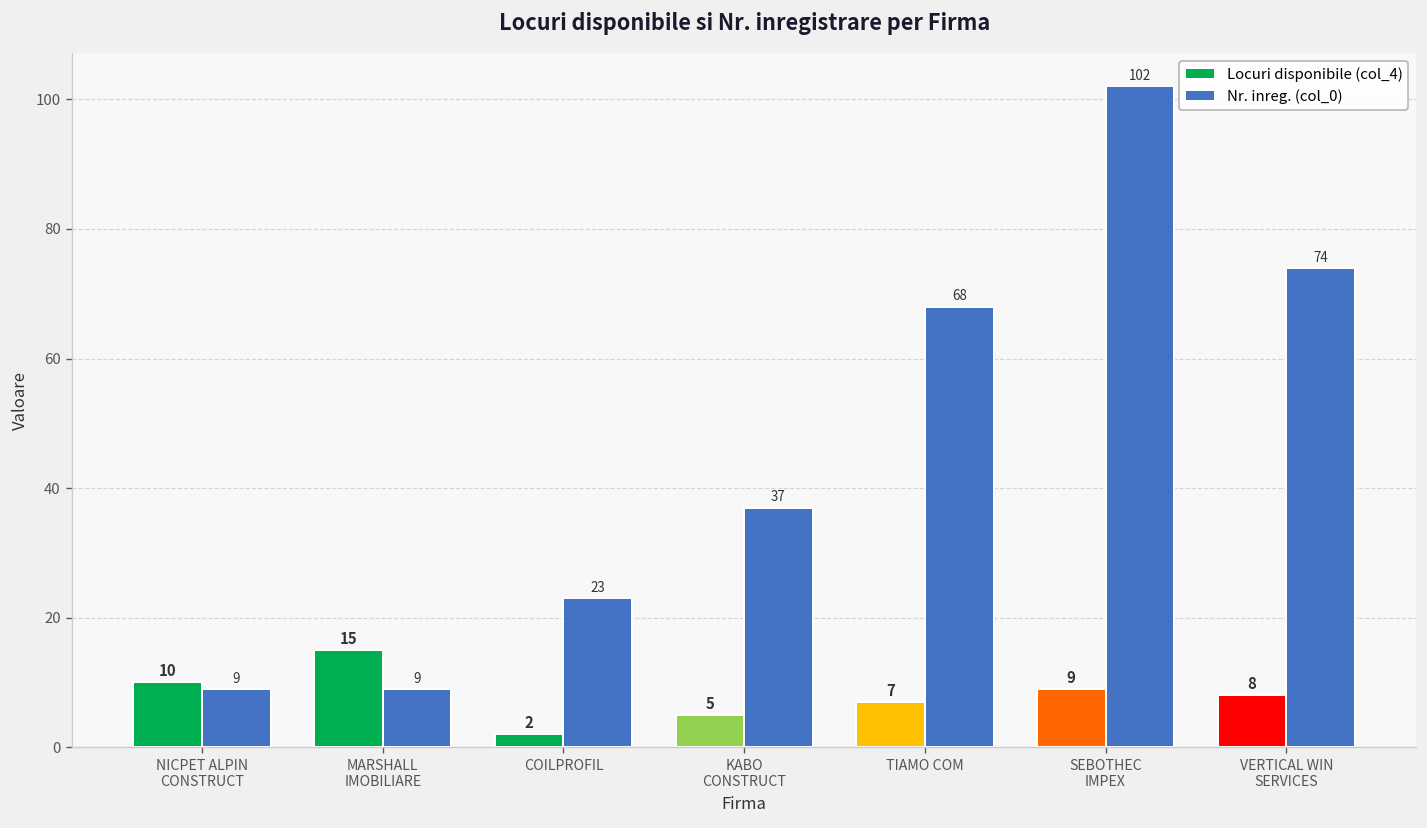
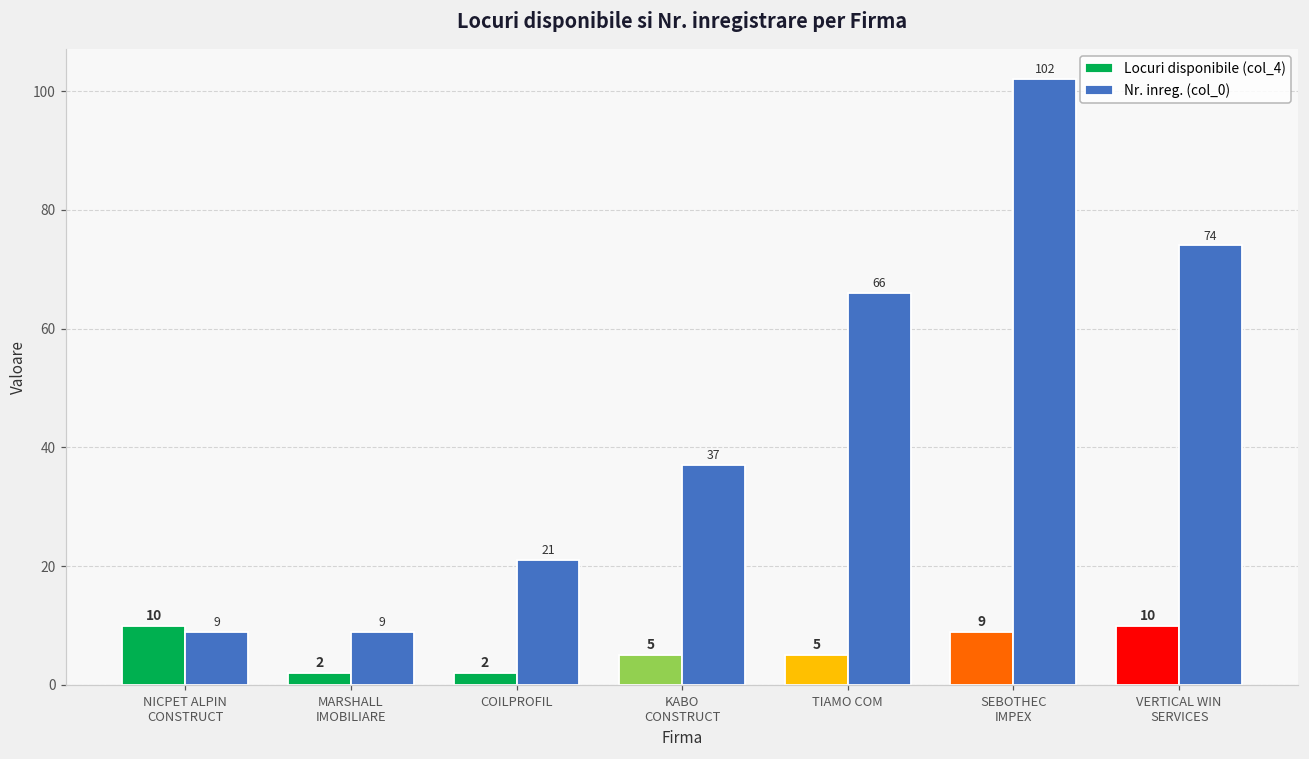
  {
    "Locuri disponibile (col_4)": {
      "NICPET ALPIN CONSTRUCT": 10,
-     "MARSHALL IMOBILIARE": 15,
+     "MARSHALL IMOBILIARE": 2,
      "COILPROFIL": 2,
      "KABO CONSTRUCT": 5,
-     "TIAMO COM": 7,
+     "TIAMO COM": 5,
      "SEBOTHEC IMPEX": 9,
-     "VERTICAL WIN SERVICES": 8
+     "VERTICAL WIN SERVICES": 10
    },
    "Nr. inreg. (col_0)": {
      "NICPET ALPIN CONSTRUCT": 9,
      "MARSHALL IMOBILIARE": 9,
-     "COILPROFIL": 23,
+     "COILPROFIL": 21,
      "KABO CONSTRUCT": 37,
-     "TIAMO COM": 68,
+     "TIAMO COM": 66,
      "SEBOTHEC IMPEX": 102,
      "VERTICAL WIN SERVICES": 74
    }
  }
